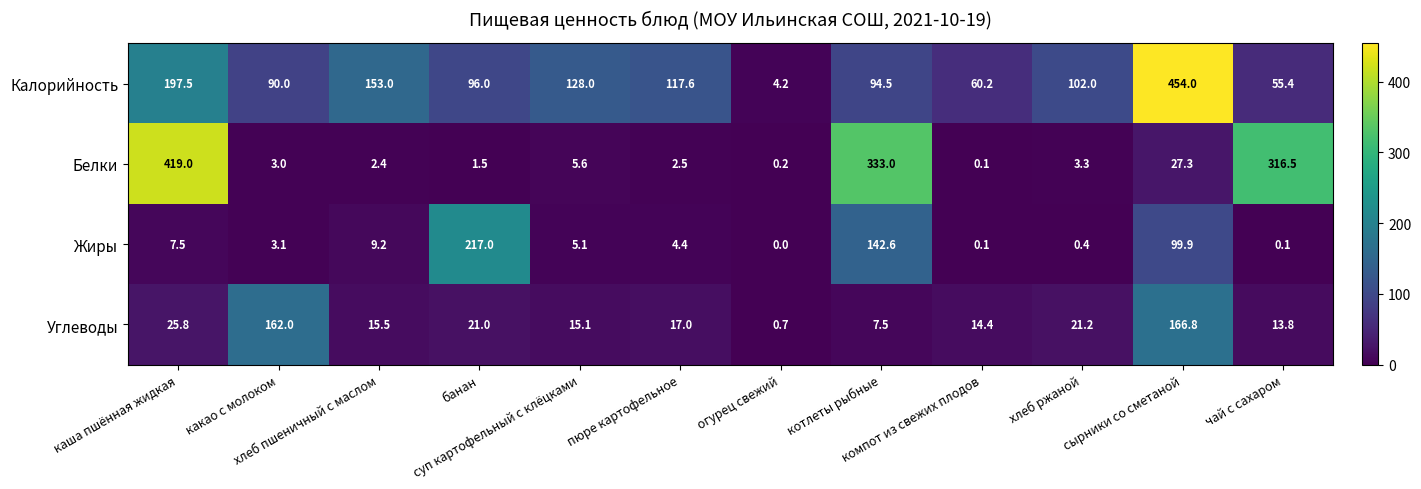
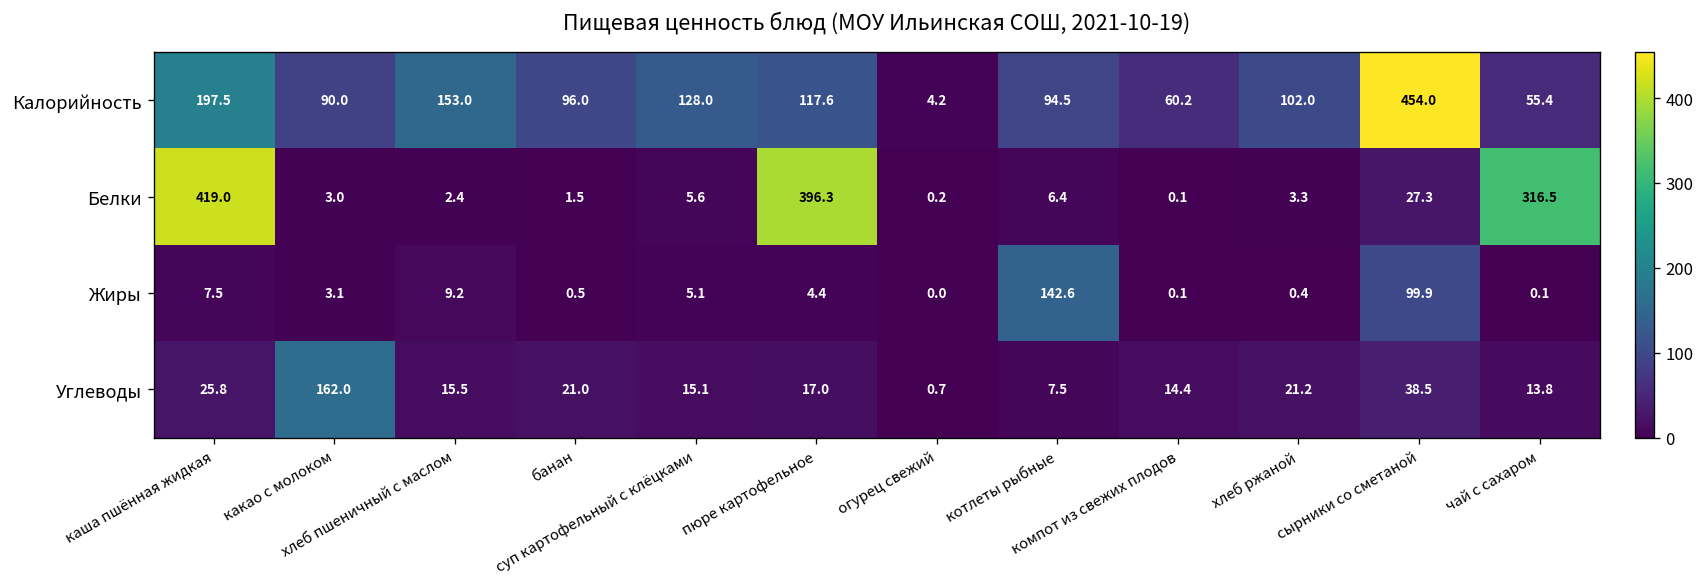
  {
    "Калорийность": {
      "каша пшённая жидкая": 197.5,
      "какао с молоком": 90.0,
      "хлеб пшеничный с маслом": 153.0,
      "банан": 96.0,
      "суп картофельный с клёцками": 128.0,
      "пюре картофельное": 117.6,
      "огурец свежий": 4.2,
      "котлеты рыбные": 94.5,
      "компот из свежих плодов": 60.2,
      "хлеб ржаной": 102.0,
      "сырники со сметаной": 454.0,
      "чай с сахаром": 55.4
    },
    "Белки": {
      "каша пшённая жидкая": 419.0,
      "какао с молоком": 3.0,
      "хлеб пшеничный с маслом": 2.4,
      "банан": 1.5,
      "суп картофельный с клёцками": 5.6,
-     "пюре картофельное": 2.5,
+     "пюре картофельное": 396.3,
      "огурец свежий": 0.2,
-     "котлеты рыбные": 333.0,
+     "котлеты рыбные": 6.4,
      "компот из свежих плодов": 0.1,
      "хлеб ржаной": 3.3,
      "сырники со сметаной": 27.3,
      "чай с сахаром": 316.5
    },
    "Жиры": {
      "каша пшённая жидкая": 7.5,
      "какао с молоком": 3.1,
      "хлеб пшеничный с маслом": 9.2,
-     "банан": 217.0,
+     "банан": 0.5,
      "суп картофельный с клёцками": 5.1,
      "пюре картофельное": 4.4,
      "огурец свежий": 0.0,
      "котлеты рыбные": 142.6,
      "компот из свежих плодов": 0.1,
      "хлеб ржаной": 0.4,
      "сырники со сметаной": 99.9,
      "чай с сахаром": 0.1
    },
    "Углеводы": {
      "каша пшённая жидкая": 25.8,
      "какао с молоком": 162.0,
      "хлеб пшеничный с маслом": 15.5,
      "банан": 21.0,
      "суп картофельный с клёцками": 15.1,
      "пюре картофельное": 17.0,
      "огурец свежий": 0.7,
      "котлеты рыбные": 7.5,
      "компот из свежих плодов": 14.4,
      "хлеб ржаной": 21.2,
-     "сырники со сметаной": 166.8,
+     "сырники со сметаной": 38.5,
      "чай с сахаром": 13.8
    }
  }
